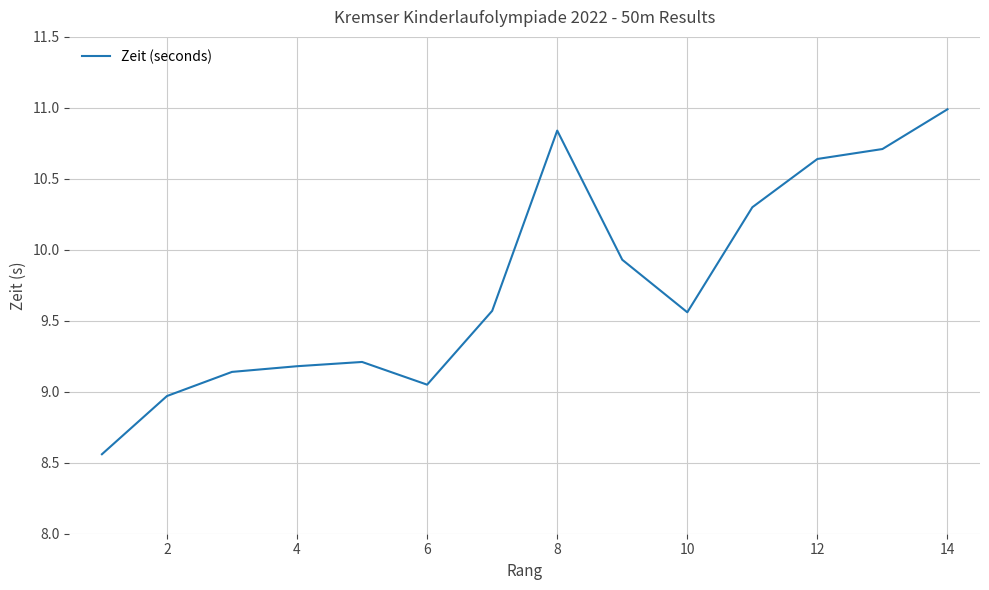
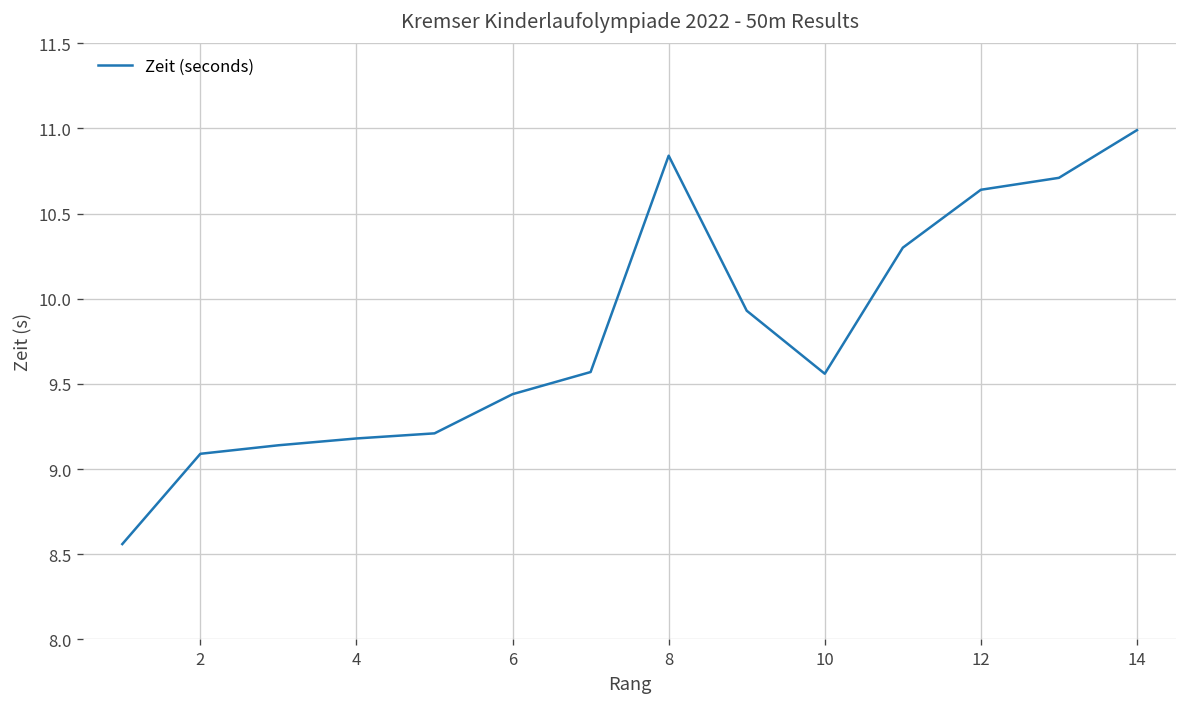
  {
-   "2": 8.97,
+   "2": 9.09,
    "4": 9.18,
-   "6": 9.05,
+   "6": 9.44,
    "8": 10.84,
    "10": 9.56,
    "12": 10.64,
    "14": 10.99
  }
